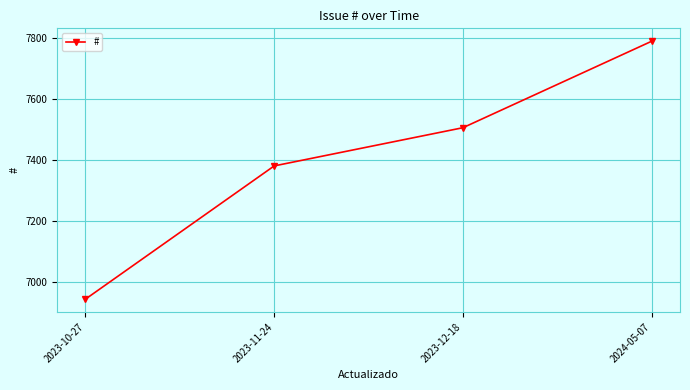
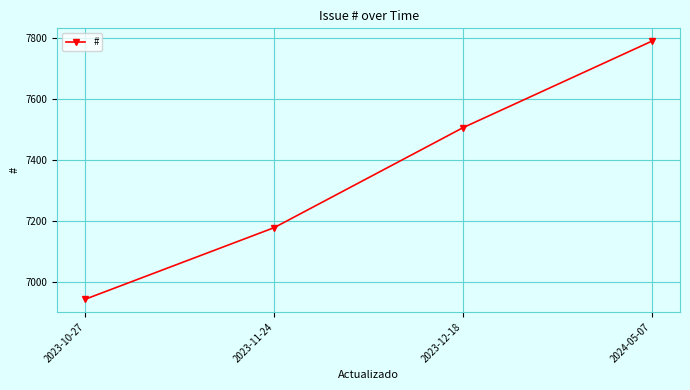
  {
    "2023-10-27": 6950,
-   "2023-11-24": 7380,
+   "2023-11-24": 7180,
    "2023-12-18": 7510,
    "2024-05-07": 7790
  }
